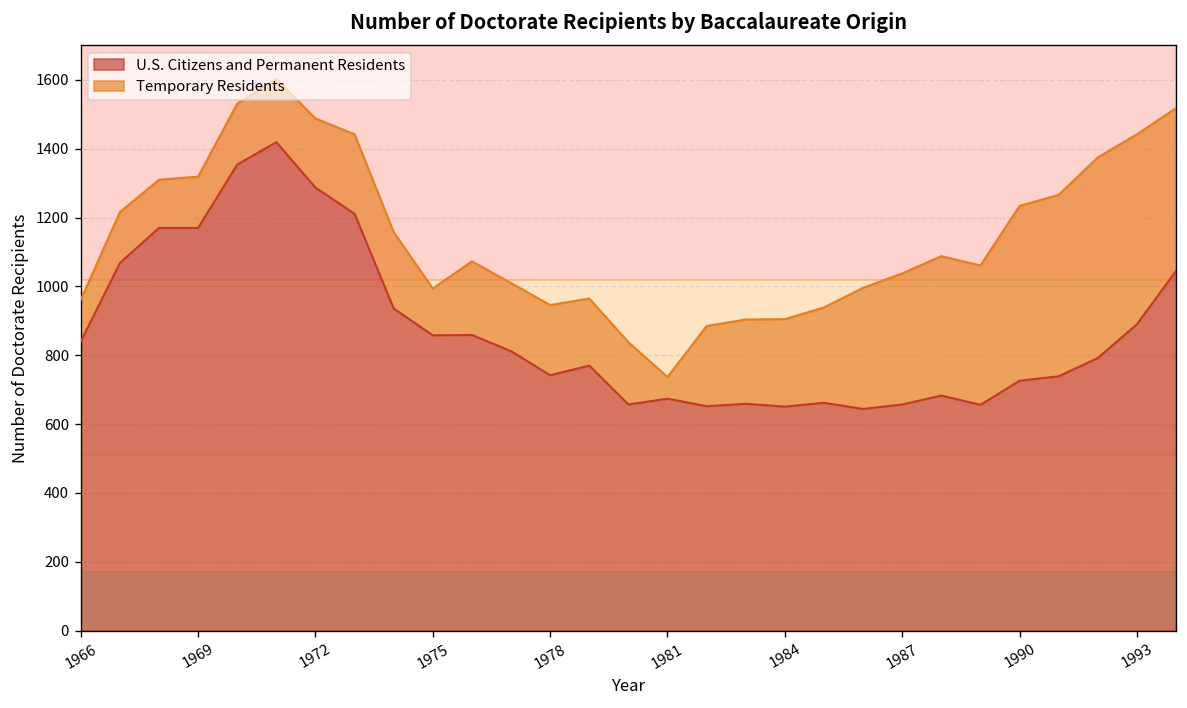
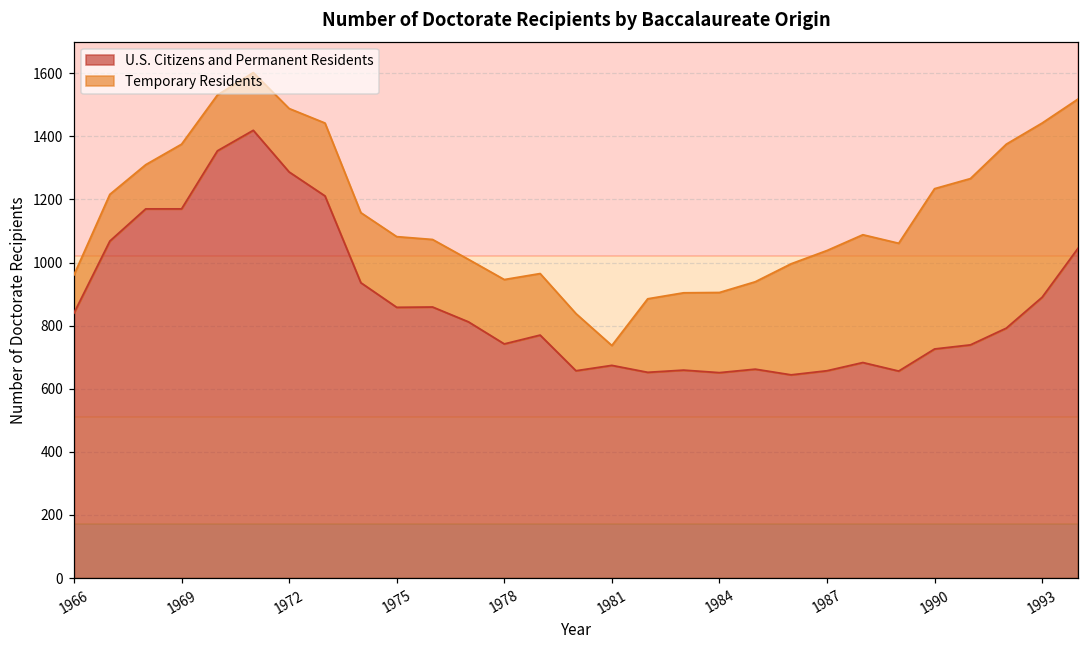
  {
    "U.S. Citizens and Permanent Residents": {
      "1966": 840,
      "1969": 1170,
      "1972": 1290,
      "1975": 860,
      "1978": 740,
      "1981": 670,
      "1984": 650,
      "1987": 660,
      "1990": 730,
      "1993": 890
    },
    "Temporary Residents": {
      "1966": 120,
-     "1969": 150,
+     "1969": 210,
      "1972": 200,
-     "1975": 140,
+     "1975": 220,
      "1978": 200,
      "1981": 60,
      "1984": 250,
      "1987": 380,
      "1990": 510,
      "1993": 550
    }
  }
